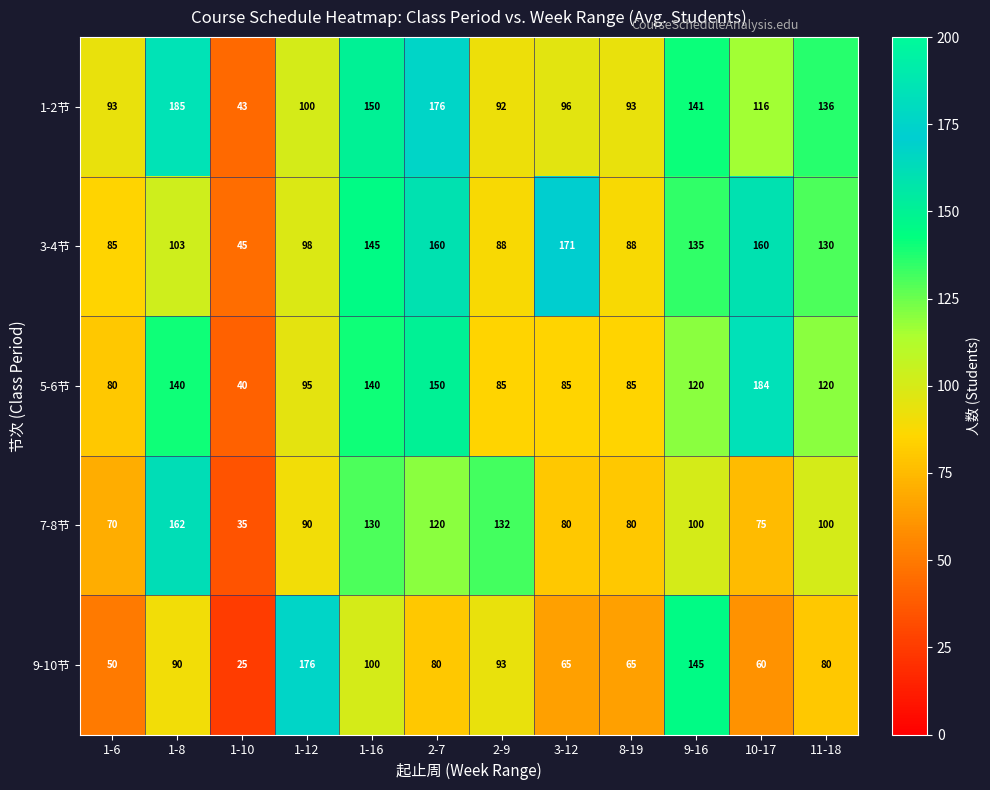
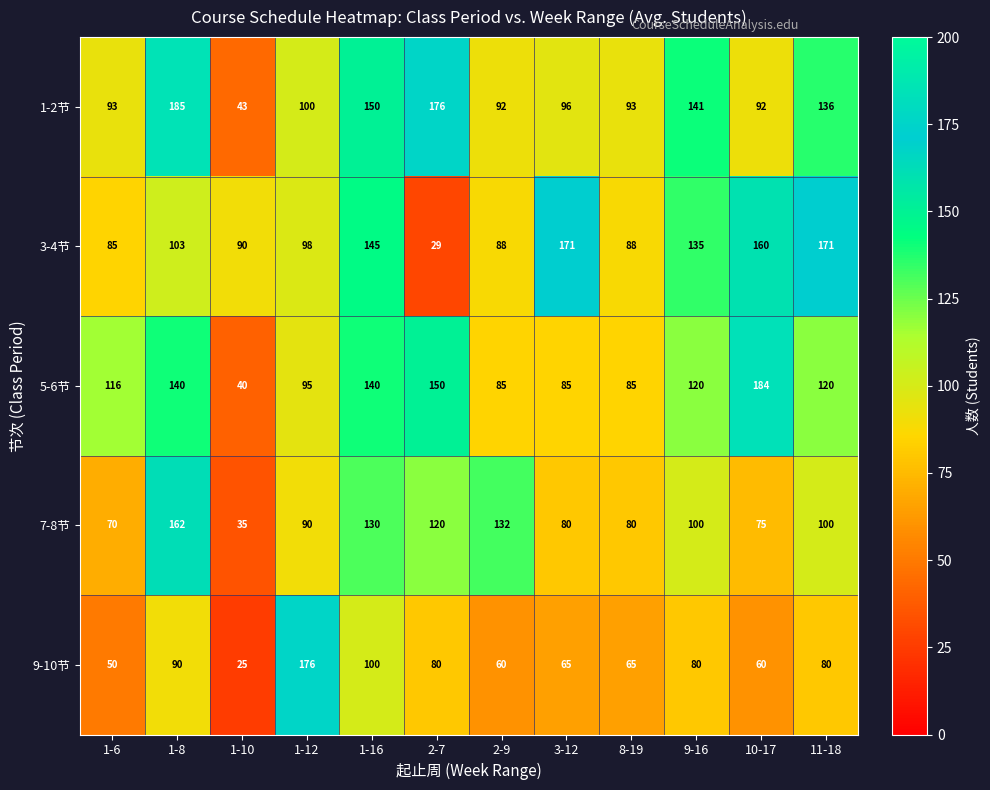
  {
    "1-2节": {
      "1-6": 93,
      "1-8": 185,
      "1-10": 43,
      "1-12": 100,
      "1-16": 150,
      "2-7": 176,
      "2-9": 92,
      "3-12": 96,
      "8-19": 93,
      "9-16": 141,
-     "10-17": 116,
+     "10-17": 92,
      "11-18": 136
    },
    "3-4节": {
      "1-6": 85,
      "1-8": 103,
-     "1-10": 45,
+     "1-10": 90,
      "1-12": 98,
      "1-16": 145,
-     "2-7": 160,
+     "2-7": 29,
      "2-9": 88,
      "3-12": 171,
      "8-19": 88,
      "9-16": 135,
      "10-17": 160,
-     "11-18": 130
+     "11-18": 171
    },
    "5-6节": {
-     "1-6": 80,
+     "1-6": 116,
      "1-8": 140,
      "1-10": 40,
      "1-12": 95,
      "1-16": 140,
      "2-7": 150,
      "2-9": 85,
      "3-12": 85,
      "8-19": 85,
      "9-16": 120,
      "10-17": 184,
      "11-18": 120
    },
    "7-8节": {
      "1-6": 70,
      "1-8": 162,
      "1-10": 35,
      "1-12": 90,
      "1-16": 130,
      "2-7": 120,
      "2-9": 132,
      "3-12": 80,
      "8-19": 80,
      "9-16": 100,
      "10-17": 75,
      "11-18": 100
    },
    "9-10节": {
      "1-6": 50,
      "1-8": 90,
      "1-10": 25,
      "1-12": 176,
      "1-16": 100,
      "2-7": 80,
-     "2-9": 93,
+     "2-9": 60,
      "3-12": 65,
      "8-19": 65,
-     "9-16": 145,
+     "9-16": 80,
      "10-17": 60,
      "11-18": 80
    }
  }
